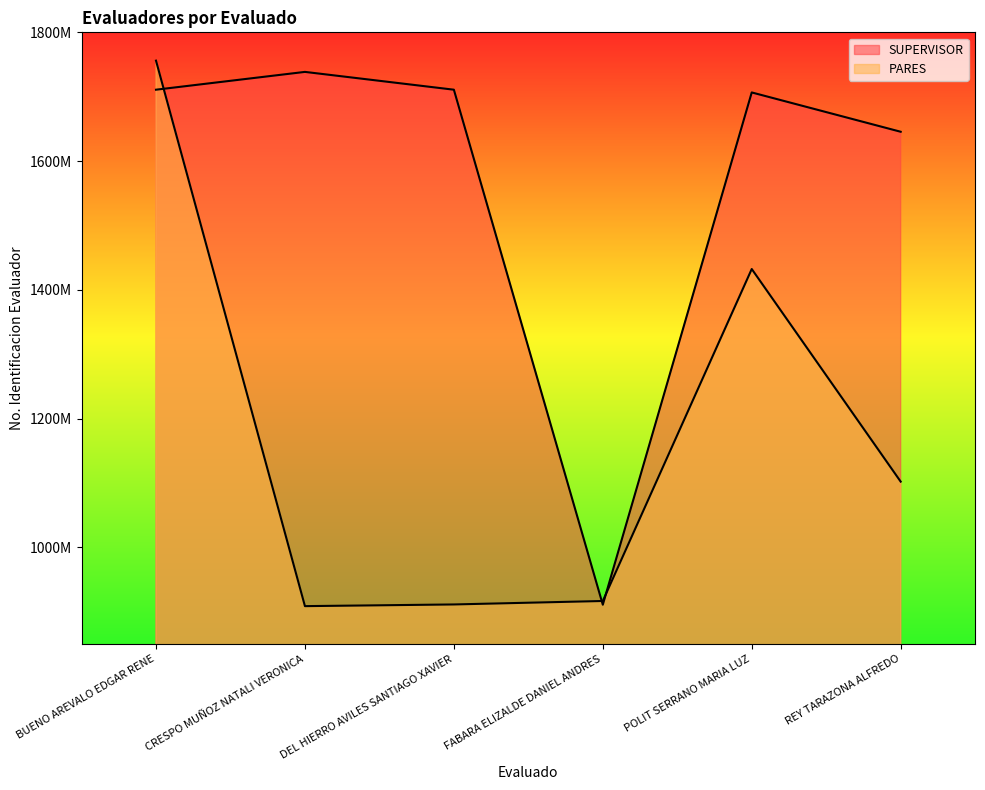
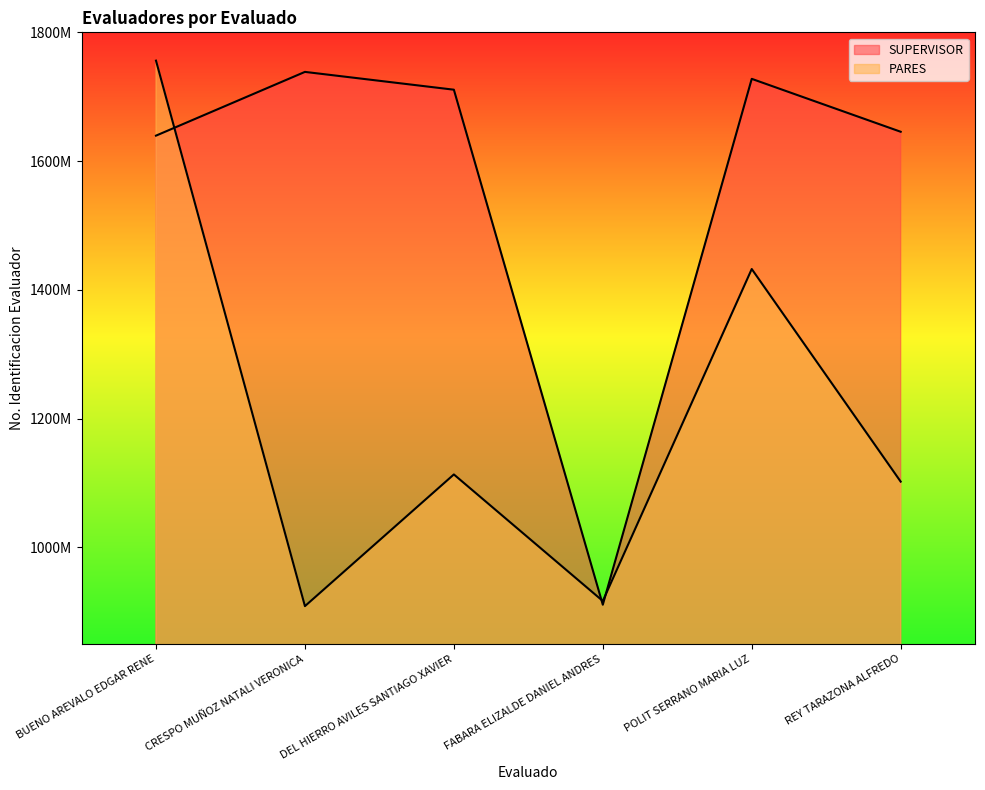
  {
    "SUPERVISOR": {
-     "BUENO AREVALO EDGAR RENE": 1710000000,
+     "BUENO AREVALO EDGAR RENE": 1640000000,
      "CRESPO MUÑOZ NATALI VERONICA": 1740000000,
      "DEL HIERRO AVILES SANTIAGO XAVIER": 1710000000,
      "FABARA ELIZALDE DANIEL ANDRES": 910000000,
-     "POLIT SERRANO MARIA LUZ": 1710000000,
+     "POLIT SERRANO MARIA LUZ": 1730000000,
      "REY TARAZONA ALFREDO": 1650000000
    },
    "PARES": {
      "BUENO AREVALO EDGAR RENE": 1760000000,
      "CRESPO MUÑOZ NATALI VERONICA": 910000000,
-     "DEL HIERRO AVILES SANTIAGO XAVIER": 910000000,
+     "DEL HIERRO AVILES SANTIAGO XAVIER": 1110000000,
      "FABARA ELIZALDE DANIEL ANDRES": 920000000,
      "POLIT SERRANO MARIA LUZ": 1430000000,
      "REY TARAZONA ALFREDO": 1100000000
    }
  }
